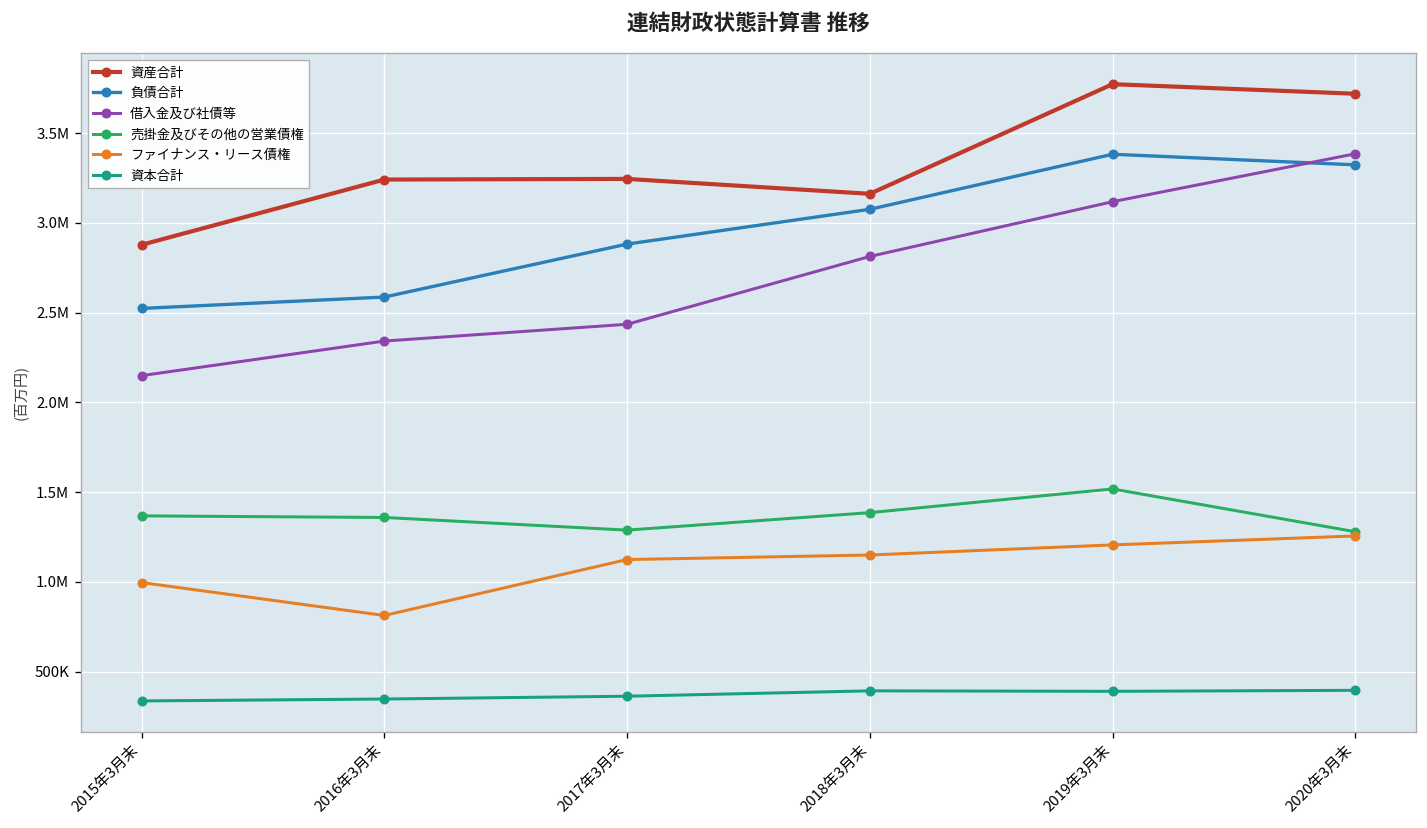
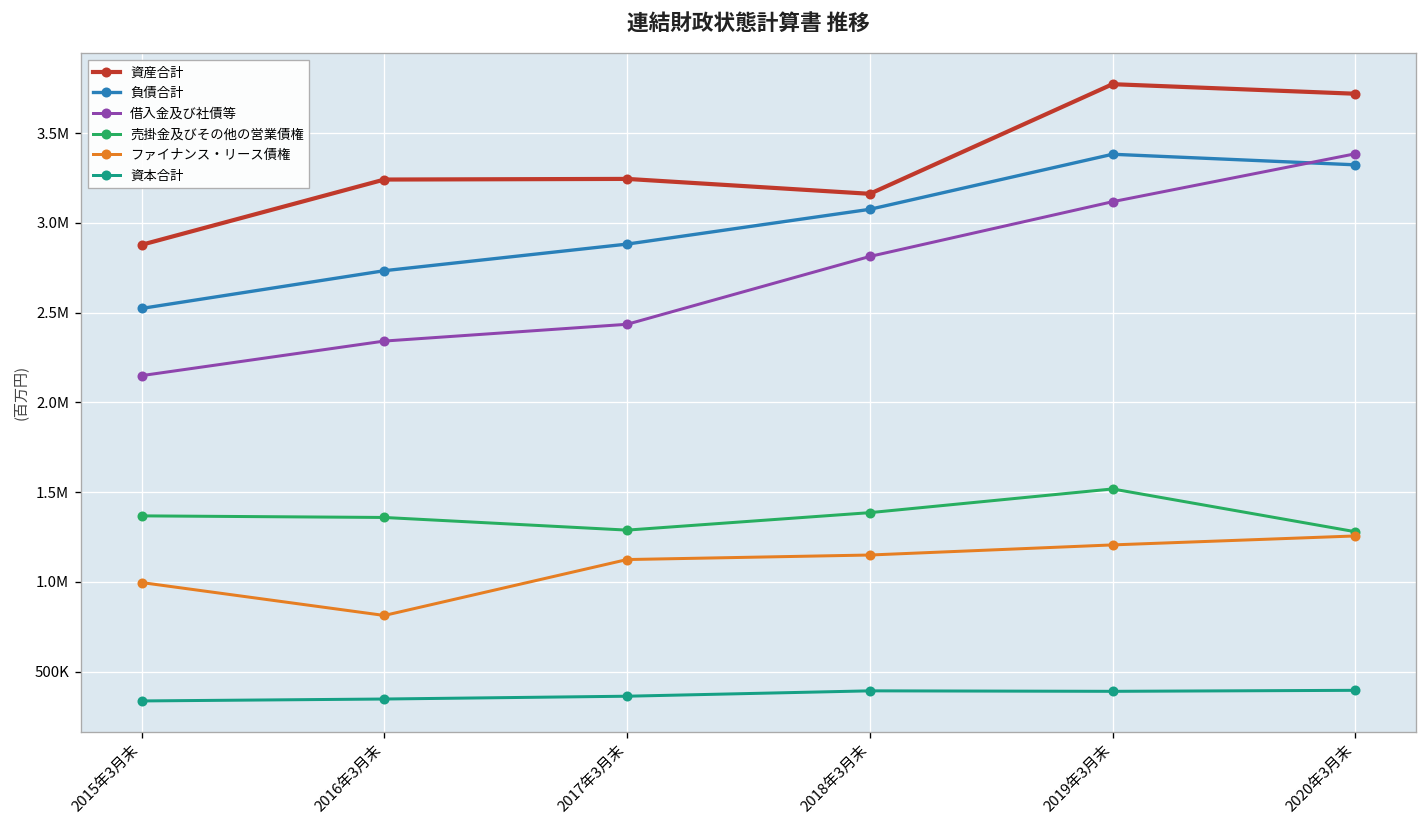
  {
    "資産合計": {
      "2015年3月末": 2880000,
      "2016年3月末": 3240000,
      "2017年3月末": 3250000,
      "2018年3月末": 3160000,
      "2019年3月末": 3770000,
      "2020年3月末": 3720000
    },
    "負債合計": {
      "2015年3月末": 2520000,
-     "2016年3月末": 2590000,
+     "2016年3月末": 2730000,
      "2017年3月末": 2880000,
      "2018年3月末": 3080000,
      "2019年3月末": 3380000,
      "2020年3月末": 3320000
    },
    "借入金及び社債等": {
      "2015年3月末": 2150000,
      "2016年3月末": 2340000,
      "2017年3月末": 2440000,
      "2018年3月末": 2810000,
      "2019年3月末": 3120000,
      "2020年3月末": 3390000
    },
    "ファイナンス・リース債権": {
      "2015年3月末": 1000000,
      "2016年3月末": 810000,
      "2017年3月末": 1120000,
      "2018年3月末": 1150000,
      "2019年3月末": 1210000,
      "2020年3月末": 1260000
    }
  }
